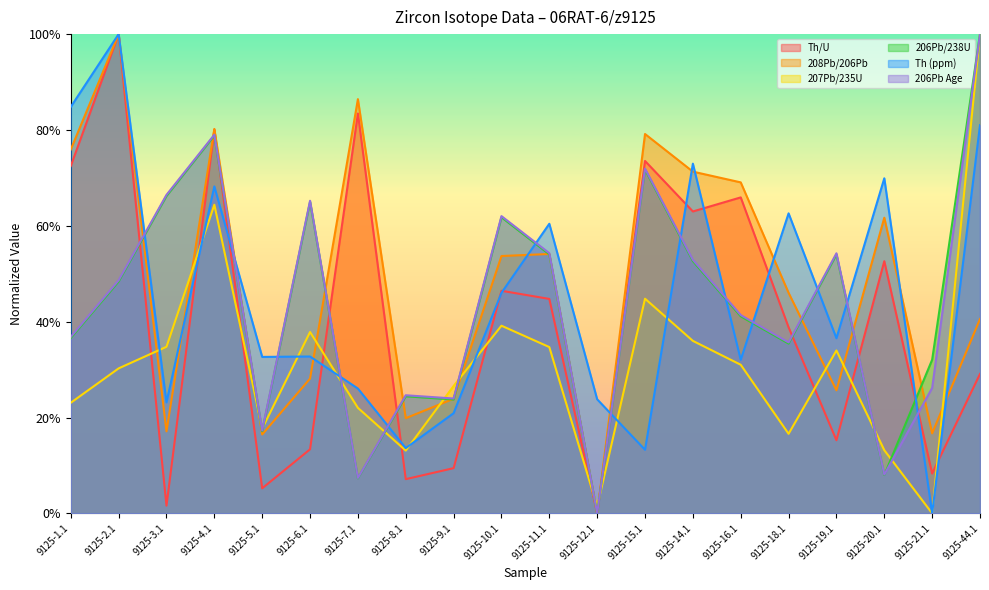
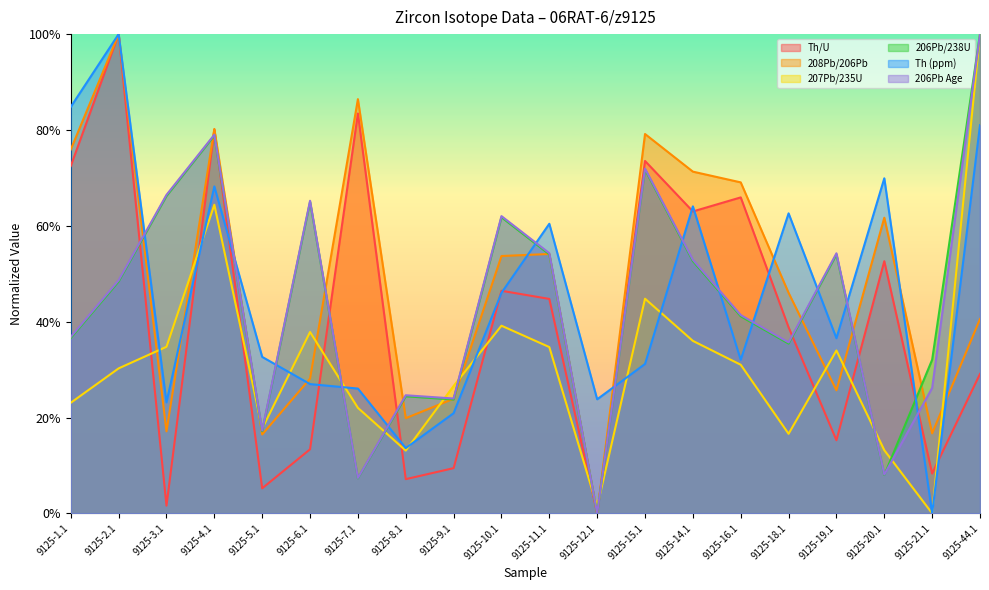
  {
    "Th/U": {
      "9125-1.1": "72%",
      "9125-3.1": "2%",
      "9125-5.1": "5%",
      "9125-6.1": "13%",
      "9125-7.1": "83%",
      "9125-8.1": "7%",
      "9125-9.1": "9%",
      "9125-11.1": "45%",
      "9125-15.1": "74%",
      "9125-14.1": "63%",
      "9125-16.1": "66%",
      "9125-18.1": "39%",
      "9125-19.1": "15%",
      "9125-20.1": "53%",
      "9125-21.1": "8%",
      "9125-44.1": "29%"
    },
    "206Pb/238U": {
      "9125-21.1": "32%"
    },
    "Th (ppm)": {
      "9125-1.1": "85%",
      "9125-3.1": "23%",
      "9125-4.1": "68%",
      "9125-5.1": "33%",
-     "9125-6.1": "33%",
+     "9125-6.1": "27%",
      "9125-7.1": "26%",
      "9125-9.1": "21%",
      "9125-11.1": "60%",
      "9125-12.1": "24%",
-     "9125-15.1": "13%",
-     "9125-14.1": "73%",
+     "9125-15.1": "31%",
+     "9125-14.1": "64%",
      "9125-16.1": "32%",
      "9125-18.1": "63%",
      "9125-19.1": "37%",
      "9125-20.1": "70%",
      "9125-44.1": "81%"
    },
    "206Pb Age": {
      "9125-21.1": "26%"
    }
  }
